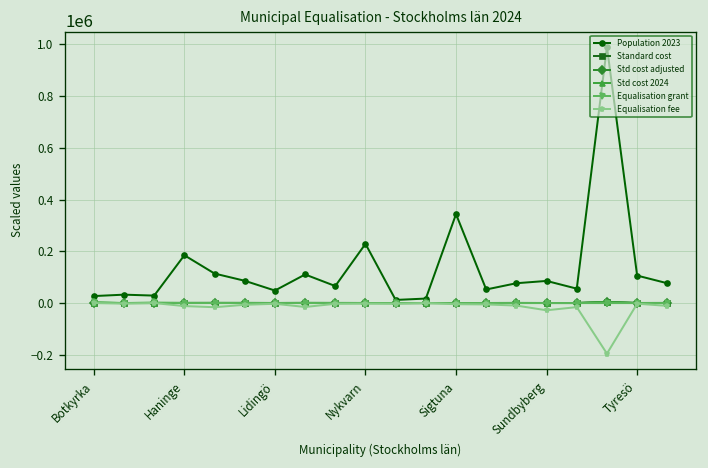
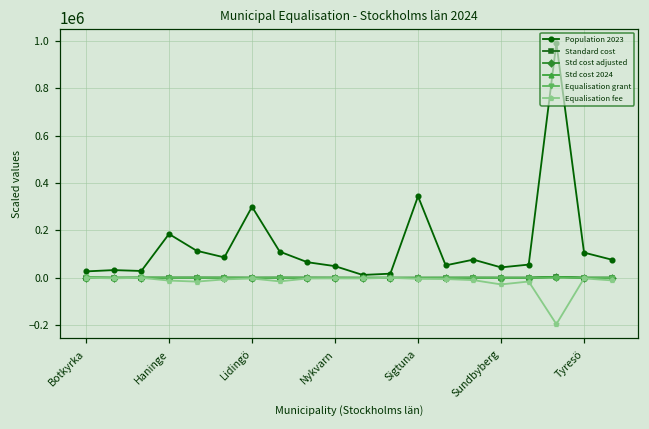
  {
    "Population 2023": {
      "Botkyrka": 30000,
      "Haninge": 180000,
-     "Lidingö": 50000,
-     "Nykvarn": 230000,
+     "Lidingö": 300000,
+     "Nykvarn": 50000,
      "Sigtuna": 340000,
-     "Sundbyberg": 90000,
+     "Sundbyberg": 40000,
      "Tyresö": 110000
    },
    "Equalisation fee": {
      "Sundbyberg": -30000
    }
  }
